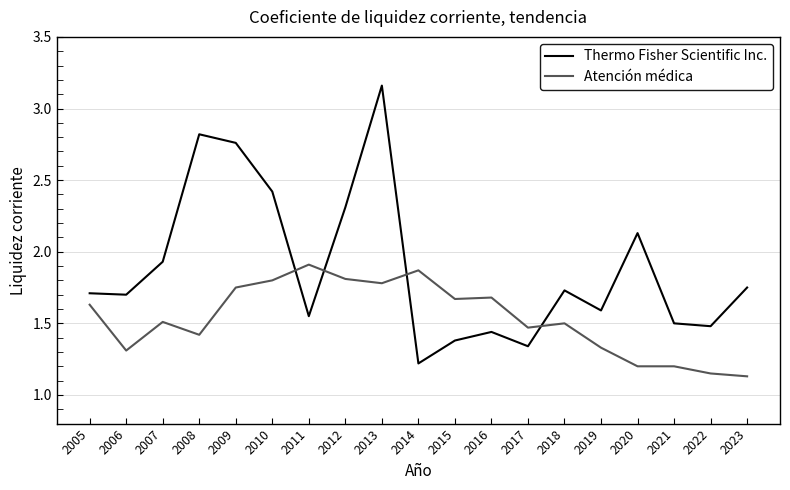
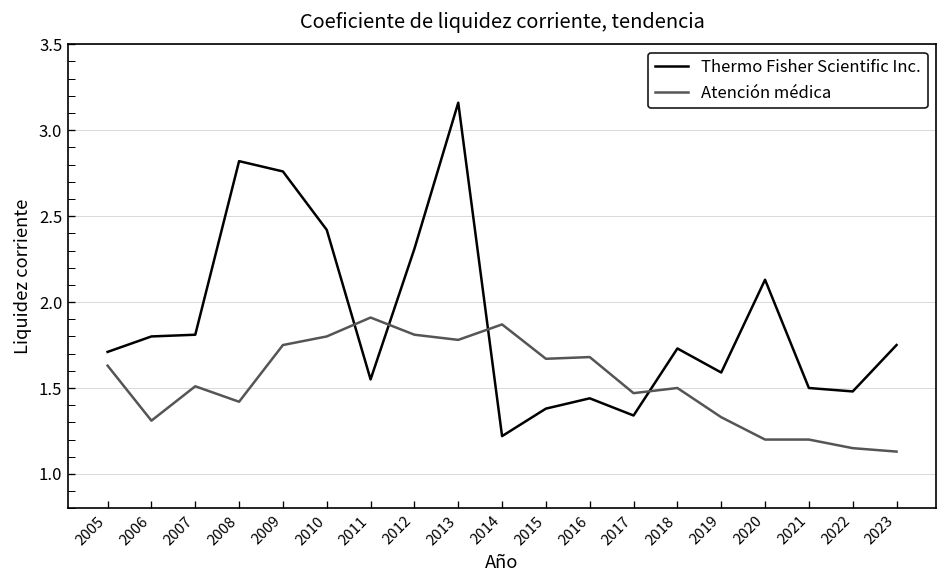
  {
    "Thermo Fisher Scientific Inc.": {
      "2005": 1.71,
-     "2006": 1.7,
-     "2007": 1.93,
+     "2006": 1.8,
+     "2007": 1.81,
      "2008": 2.82,
      "2009": 2.76,
      "2010": 2.42,
      "2011": 1.55,
      "2012": 2.31,
      "2013": 3.16,
      "2014": 1.22,
      "2015": 1.38,
      "2016": 1.44,
      "2017": 1.34,
      "2018": 1.73,
      "2019": 1.59,
      "2020": 2.13,
      "2021": 1.50,
      "2022": 1.48,
      "2023": 1.75
    },
    "Atención médica": {
      "2005": 1.63,
      "2006": 1.31,
      "2007": 1.51,
      "2008": 1.42,
      "2009": 1.75,
      "2010": 1.80,
      "2011": 1.91,
      "2012": 1.81,
      "2013": 1.78,
      "2014": 1.87,
      "2015": 1.67,
      "2016": 1.68,
      "2017": 1.47,
      "2018": 1.50,
      "2019": 1.33,
      "2020": 1.20,
      "2021": 1.20,
      "2022": 1.15,
      "2023": 1.13
    }
  }
